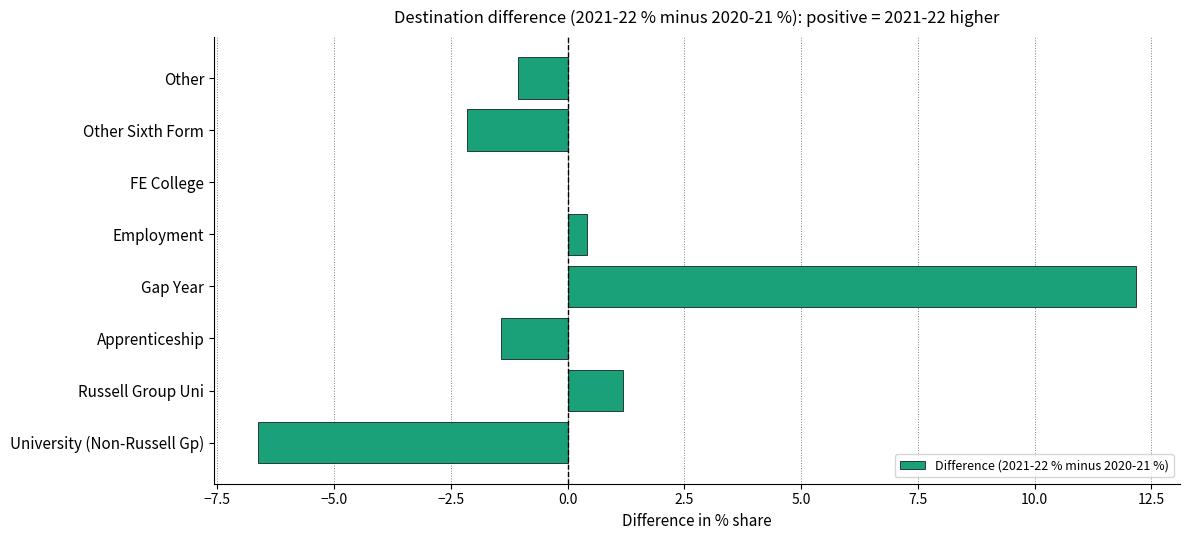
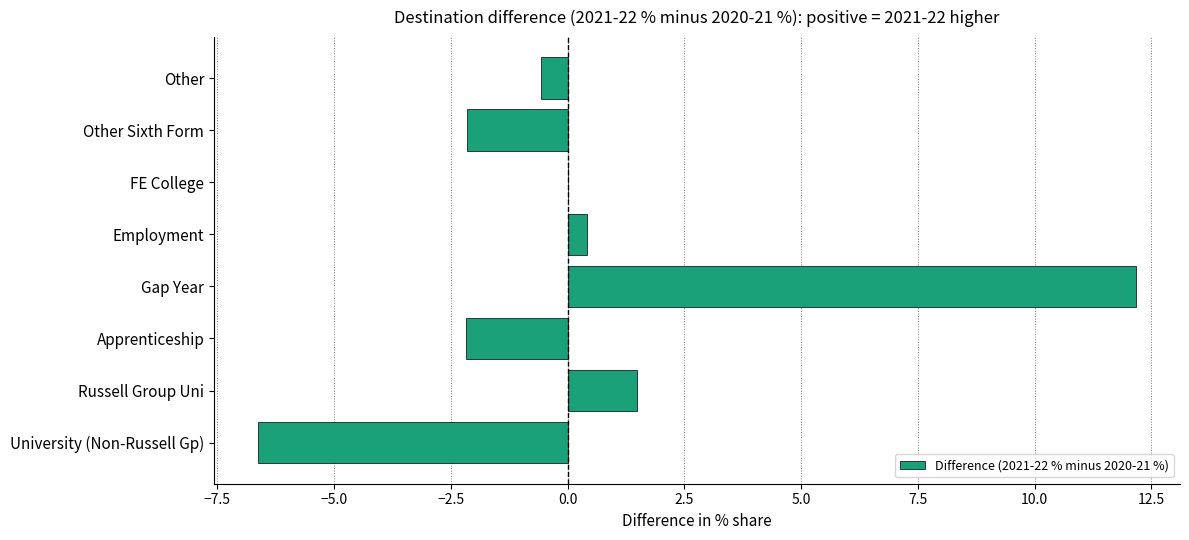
  {
-   "Other": -1.1,
+   "Other": -0.6,
    "Other Sixth Form": -2.2,
    "FE College": 0.0,
    "Employment": 0.4,
    "Gap Year": 12.2,
-   "Apprenticeship": -1.4,
-   "Russell Group Uni": 1.2,
+   "Apprenticeship": -2.2,
+   "Russell Group Uni": 1.5,
    "University (Non-Russell Gp)": -6.6
  }
